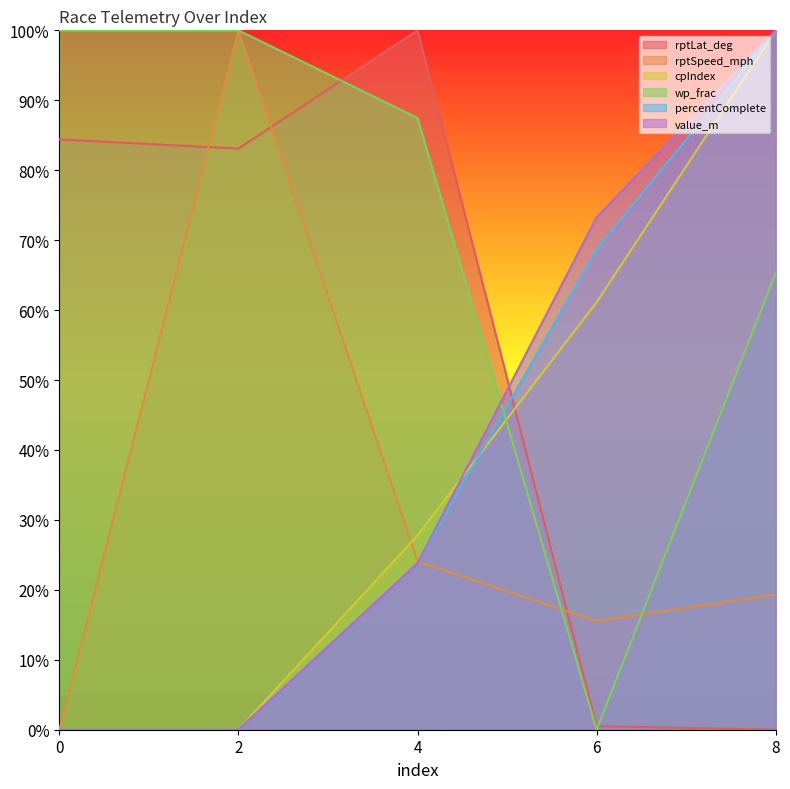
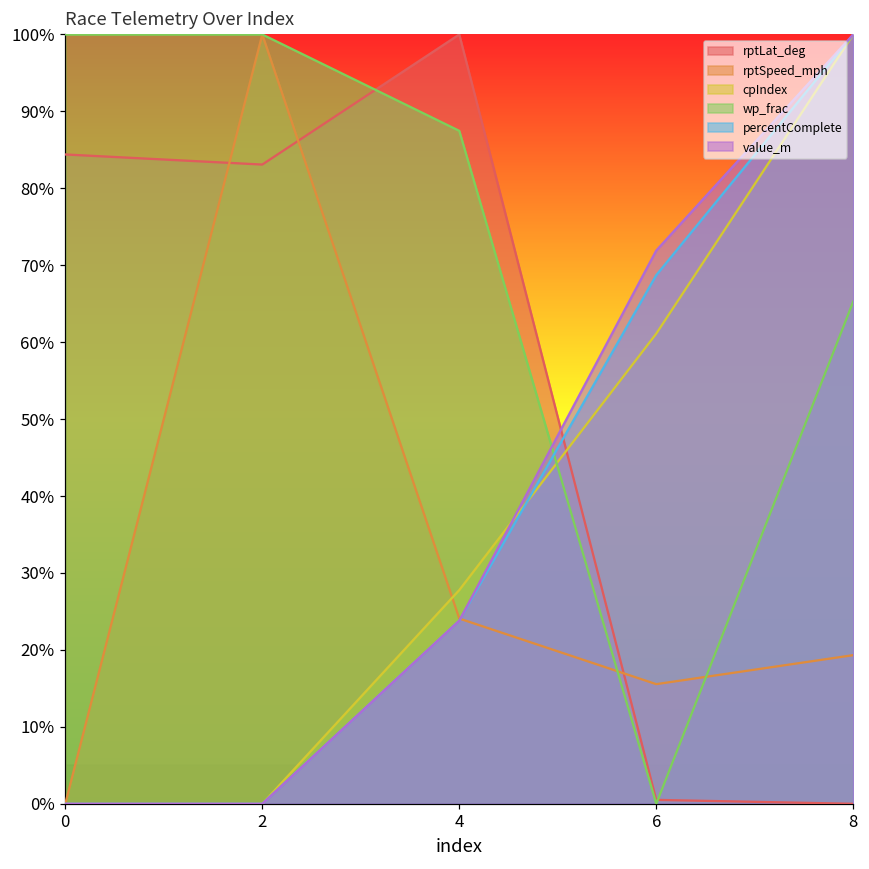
  {
    "wp_frac": {
      "0": "100%",
      "4": "87%",
      "8": "65%"
    },
    "percentComplete": {
      "6": "69%"
    },
    "value_m": {
-     "6": "73%"
+     "6": "72%"
    }
  }
